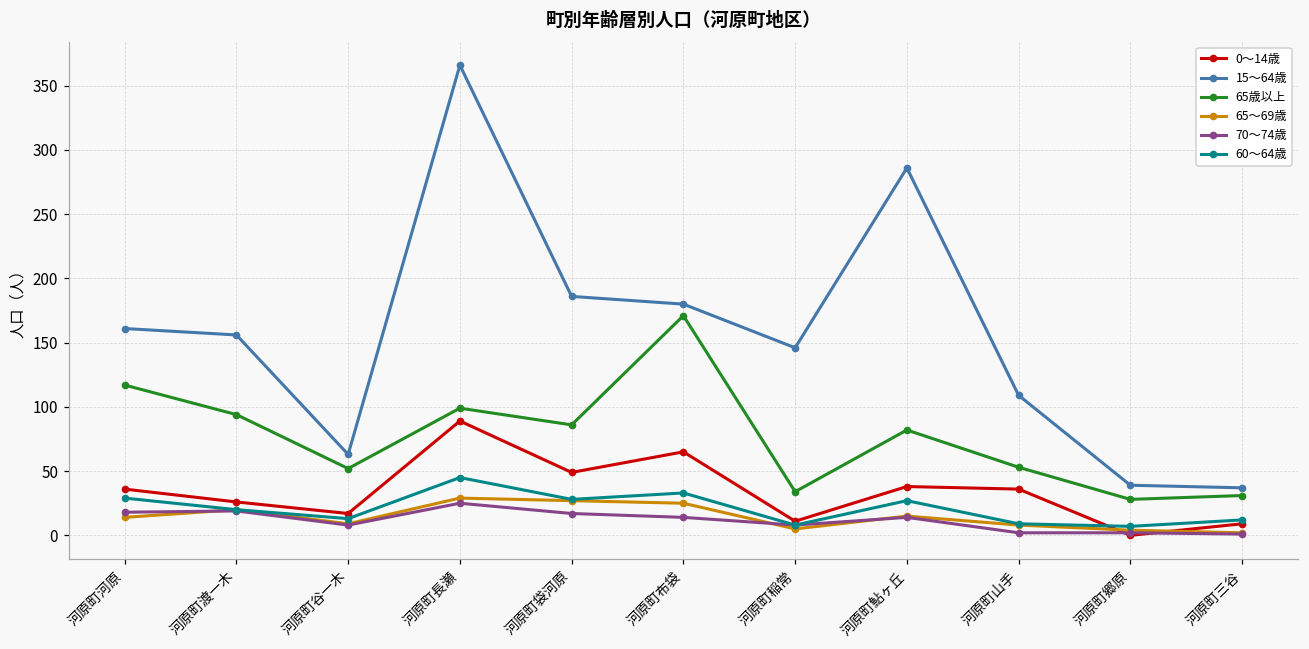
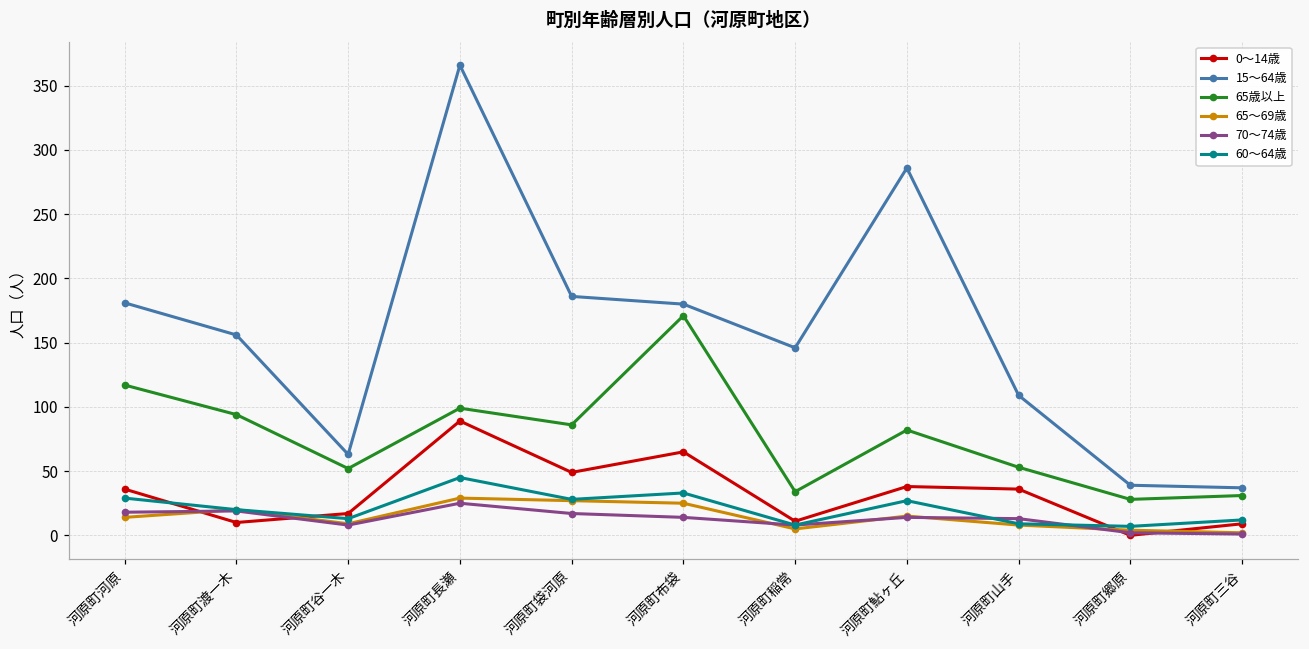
  {
    "0～14歳": {
      "河原町河原": 36,
-     "河原町渡一木": 26,
+     "河原町渡一木": 10,
      "河原町谷一木": 17,
      "河原町長瀬": 89,
      "河原町袋河原": 49,
      "河原町布袋": 65,
      "河原町稲常": 11,
      "河原町鮎ヶ丘": 38,
      "河原町山手": 36,
      "河原町三谷": 9
    },
    "15～64歳": {
-     "河原町河原": 161,
+     "河原町河原": 181,
      "河原町渡一木": 156,
      "河原町谷一木": 63,
      "河原町長瀬": 366,
      "河原町袋河原": 186,
      "河原町布袋": 180,
      "河原町稲常": 146,
      "河原町鮎ヶ丘": 286,
      "河原町山手": 109,
      "河原町郷原": 39,
      "河原町三谷": 37
    },
    "65歳以上": {
      "河原町河原": 117,
      "河原町渡一木": 94,
      "河原町谷一木": 52,
      "河原町長瀬": 99,
      "河原町袋河原": 86,
      "河原町布袋": 171,
      "河原町稲常": 34,
      "河原町鮎ヶ丘": 82,
      "河原町山手": 53,
      "河原町郷原": 28,
      "河原町三谷": 31
    },
    "65～69歳": {
      "河原町河原": 14,
      "河原町長瀬": 29,
      "河原町布袋": 25,
      "河原町稲常": 5
    },
    "70～74歳": {
      "河原町河原": 18,
      "河原町長瀬": 25,
      "河原町袋河原": 17,
      "河原町布袋": 14,
-     "河原町山手": 2
+     "河原町山手": 13
    },
    "60～64歳": {
      "河原町河原": 29,
      "河原町谷一木": 13,
      "河原町長瀬": 45,
      "河原町布袋": 33,
      "河原町鮎ヶ丘": 27,
      "河原町郷原": 7,
      "河原町三谷": 12
    }
  }
